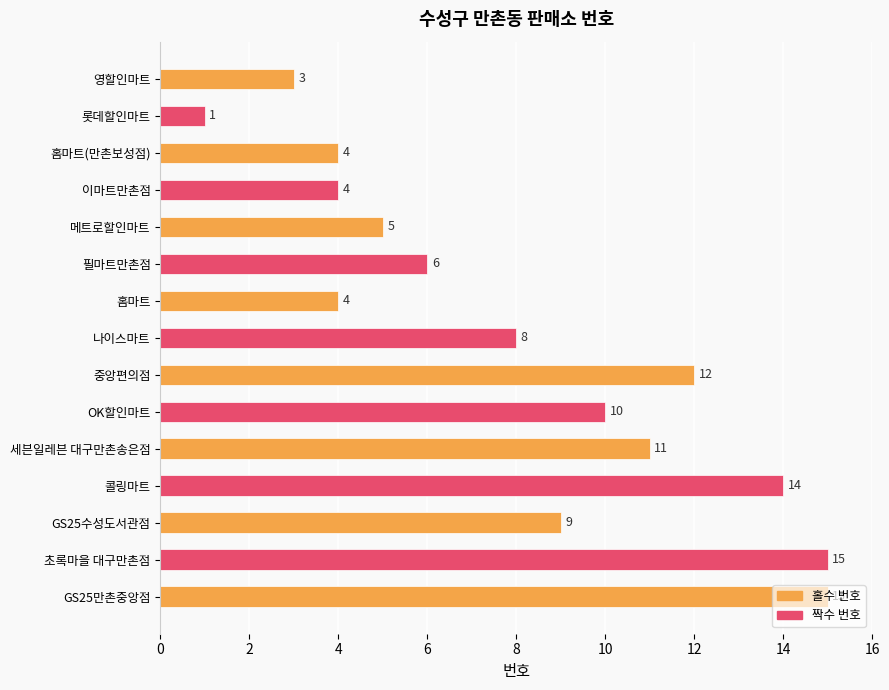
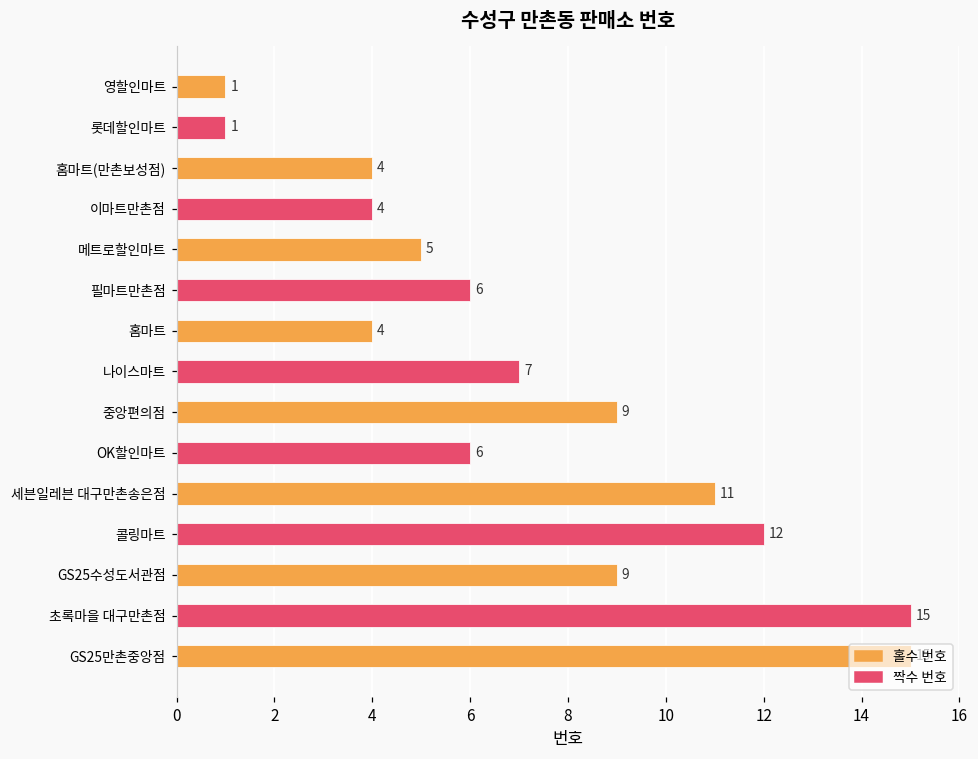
  {
-   "영할인마트": 3,
+   "영할인마트": 1,
    "롯데할인마트": 1,
    "홈마트(만촌보성점)": 4,
    "이마트만촌점": 4,
    "메트로할인마트": 5,
    "필마트만촌점": 6,
    "홈마트": 4,
-   "나이스마트": 8,
-   "중앙편의점": 12,
-   "OK할인마트": 10,
+   "나이스마트": 7,
+   "중앙편의점": 9,
+   "OK할인마트": 6,
    "세븐일레븐 대구만촌송은점": 11,
-   "콜링마트": 14,
+   "콜링마트": 12,
    "GS25수성도서관점": 9,
    "초록마을 대구만촌점": 15
  }
